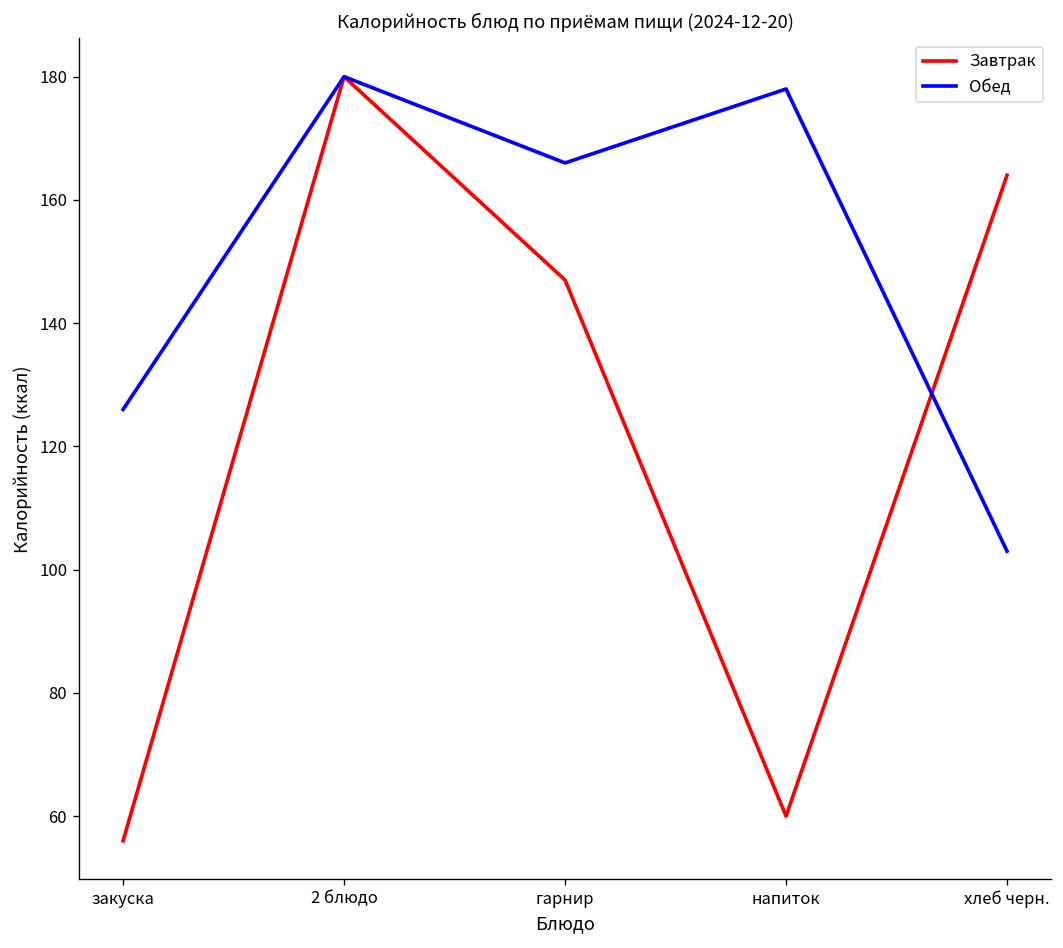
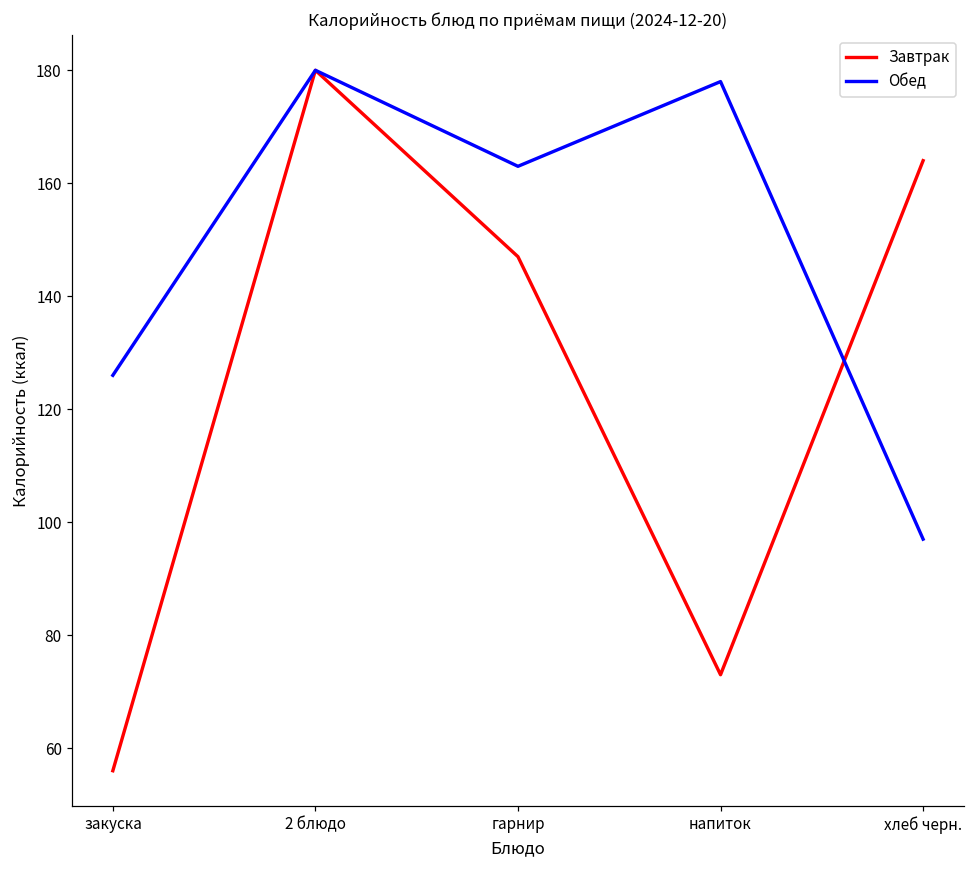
  {
    "Завтрак": {
      "закуска": 56,
      "гарнир": 147,
-     "напиток": 60,
+     "напиток": 73,
      "хлеб черн.": 164
    },
    "Обед": {
      "закуска": 126,
-     "гарнир": 166,
+     "гарнир": 163,
      "напиток": 178,
-     "хлеб черн.": 103
+     "хлеб черн.": 97
    }
  }
